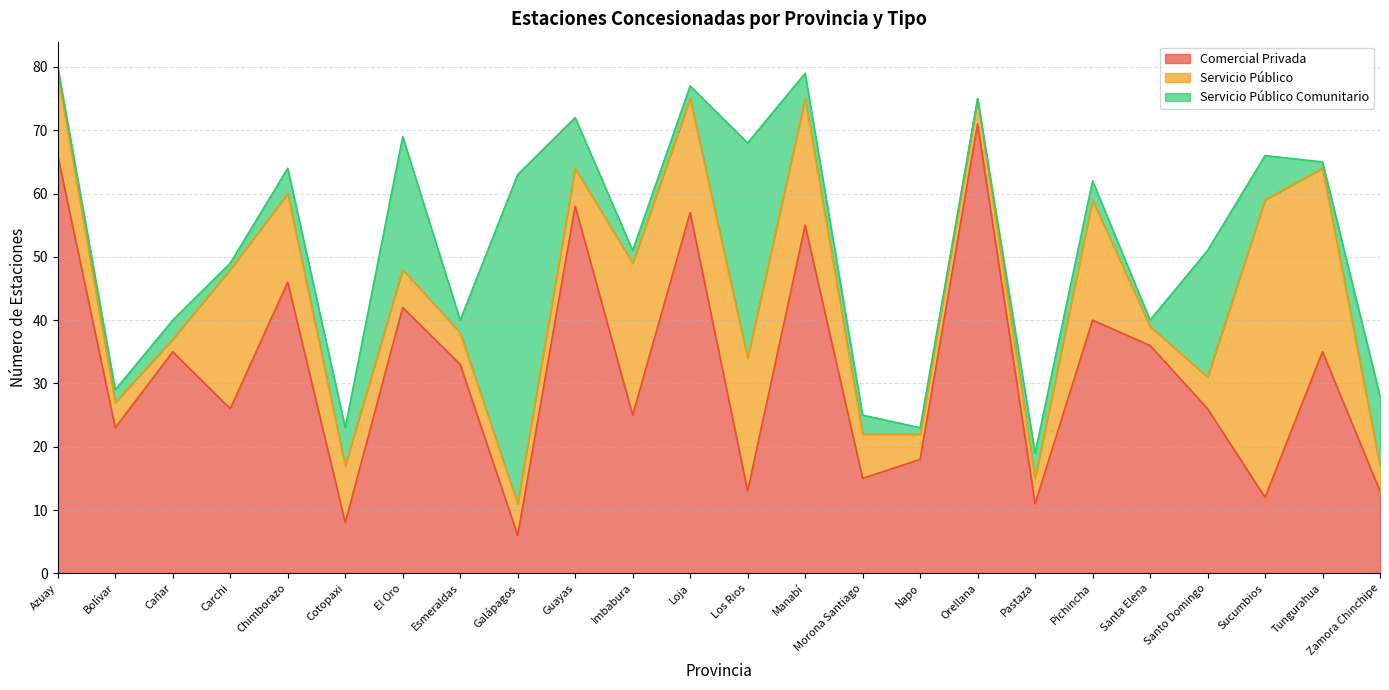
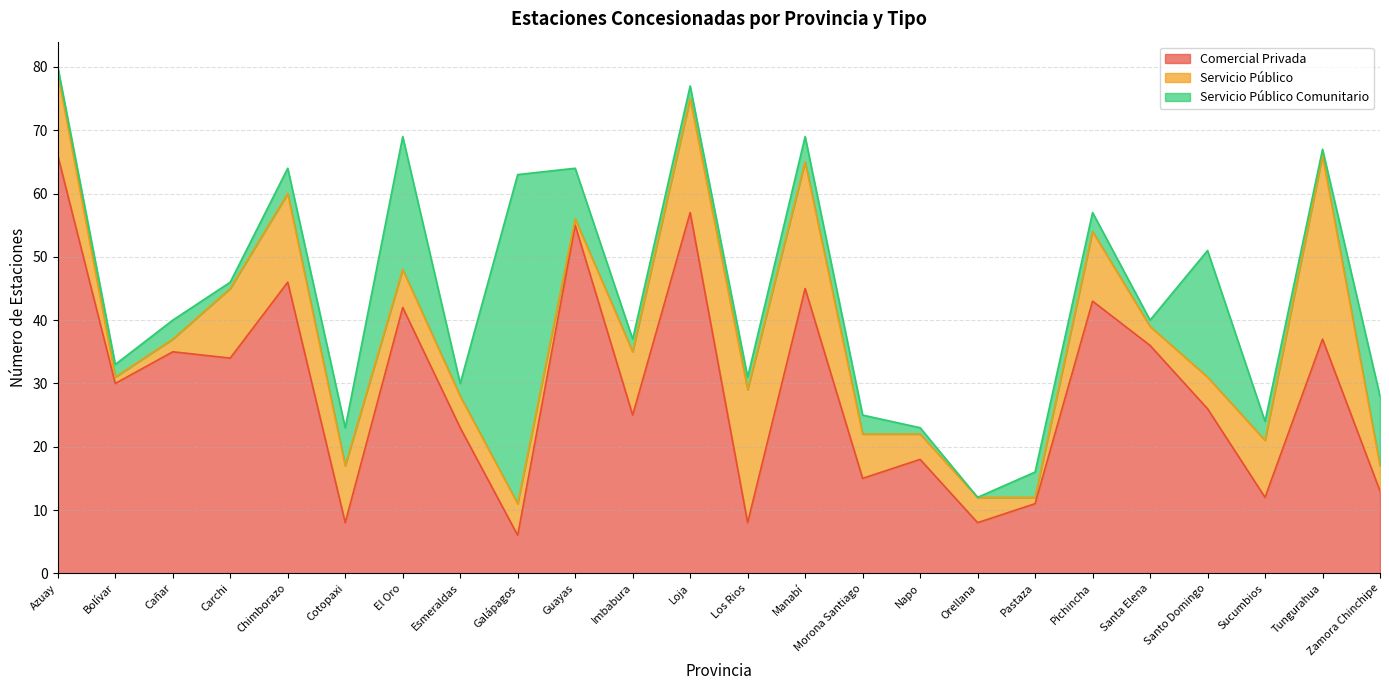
  {
    "Comercial Privada": {
      "Azuay": 66,
-     "Bolívar": 23,
+     "Bolívar": 30,
      "Cañar": 35,
-     "Carchi": 26,
+     "Carchi": 34,
      "Chimborazo": 46,
      "Cotopaxi": 8,
      "El Oro": 42,
-     "Esmeraldas": 33,
+     "Esmeraldas": 23,
      "Galápagos": 6,
-     "Guayas": 58,
+     "Guayas": 55,
      "Imbabura": 25,
      "Loja": 57,
-     "Los Rios": 13,
-     "Manabí": 55,
+     "Los Rios": 8,
+     "Manabí": 45,
      "Morona Santiago": 15,
      "Napo": 18,
-     "Orellana": 71,
+     "Orellana": 8,
      "Pastaza": 11,
-     "Pichincha": 40,
+     "Pichincha": 43,
      "Santa Elena": 36,
      "Santo Domingo": 26,
      "Sucumbios": 12,
-     "Tungurahua": 35,
+     "Tungurahua": 37,
      "Zamora Chinchipe": 13
    },
    "Servicio Público": {
      "Azuay": 13,
-     "Bolívar": 4,
+     "Bolívar": 1,
      "Cañar": 2,
-     "Carchi": 22,
+     "Carchi": 11,
      "Chimborazo": 14,
      "Cotopaxi": 9,
      "El Oro": 6,
      "Esmeraldas": 5,
      "Galápagos": 5,
-     "Guayas": 6,
-     "Imbabura": 24,
+     "Guayas": 1,
+     "Imbabura": 10,
      "Loja": 18,
      "Los Rios": 21,
      "Manabí": 20,
      "Morona Santiago": 7,
      "Napo": 4,
-     "Pastaza": 4,
-     "Pichincha": 19,
+     "Pastaza": 1,
+     "Pichincha": 11,
      "Santa Elena": 3,
      "Santo Domingo": 5,
-     "Sucumbios": 47,
+     "Sucumbios": 9,
      "Tungurahua": 29,
      "Zamora Chinchipe": 4
    },
    "Servicio Público Comunitario": {
      "Azuay": 1,
      "Bolívar": 2,
      "Cañar": 3,
      "Carchi": 1,
      "Chimborazo": 4,
      "Cotopaxi": 6,
      "El Oro": 21,
      "Esmeraldas": 2,
      "Galápagos": 52,
      "Guayas": 8,
      "Imbabura": 2,
      "Loja": 2,
-     "Los Rios": 34,
+     "Los Rios": 2,
      "Manabí": 4,
      "Morona Santiago": 3,
      "Napo": 1,
      "Pastaza": 4,
      "Pichincha": 3,
      "Santa Elena": 1,
      "Santo Domingo": 20,
-     "Sucumbios": 7,
+     "Sucumbios": 3,
      "Tungurahua": 1,
      "Zamora Chinchipe": 11
    }
  }
